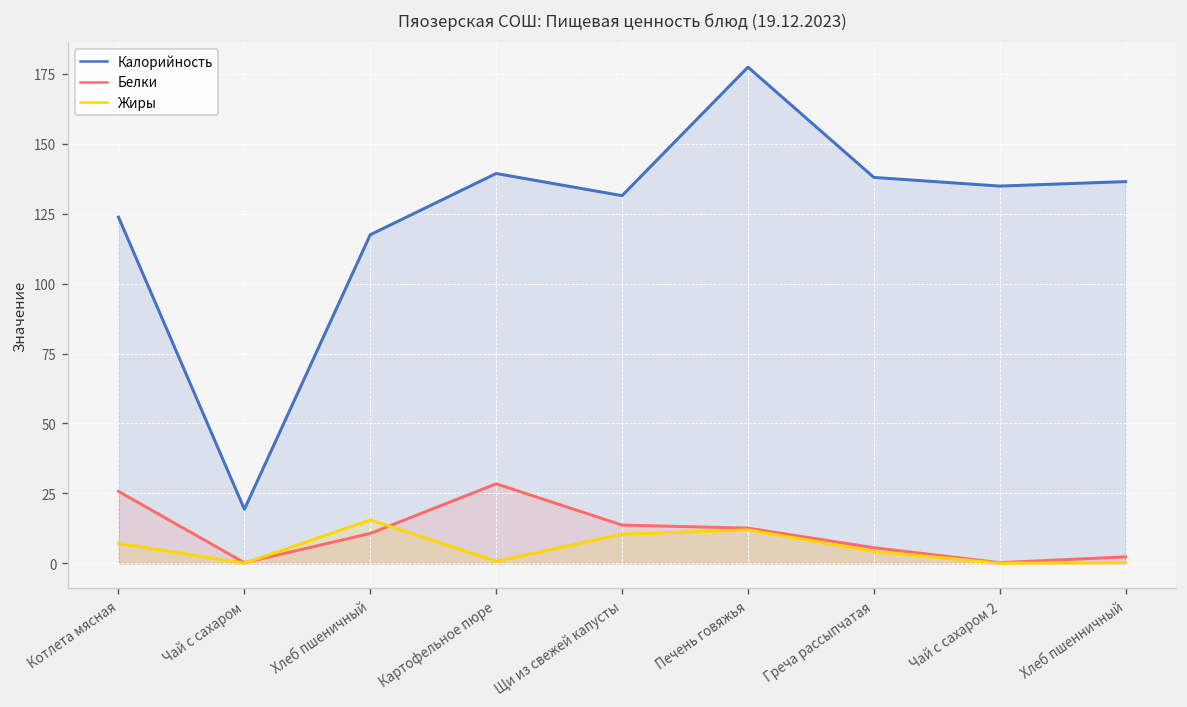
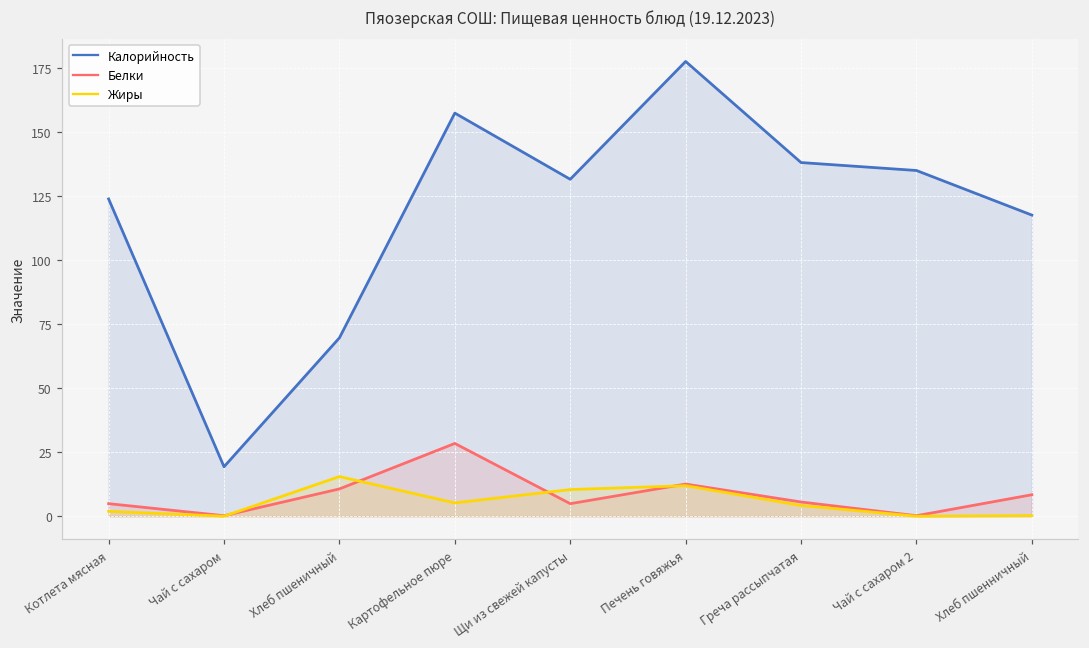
  {
    "Калорийность": {
      "Котлета мясная": 124,
      "Чай с сахаром": 19,
-     "Хлеб пшеничный": 118,
-     "Картофельное пюре": 139,
+     "Хлеб пшеничный": 70,
+     "Картофельное пюре": 157,
      "Щи из свежей капусты": 131,
      "Печень говяжья": 177,
      "Греча рассыпчатая": 138,
      "Чай с сахаром 2": 135,
-     "Хлеб пшенничный": 137
+     "Хлеб пшенничный": 118
    },
    "Белки": {
-     "Котлета мясная": 26,
+     "Котлета мясная": 5,
      "Хлеб пшеничный": 11,
      "Картофельное пюре": 28,
-     "Щи из свежей капусты": 14,
+     "Щи из свежей капусты": 5,
      "Греча рассыпчатая": 6,
-     "Хлеб пшенничный": 2
+     "Хлеб пшенничный": 8
    },
    "Жиры": {
-     "Котлета мясная": 7,
+     "Котлета мясная": 2,
      "Хлеб пшеничный": 15,
-     "Картофельное пюре": 1,
+     "Картофельное пюре": 5,
      "Щи из свежей капусты": 10,
      "Греча рассыпчатая": 4,
      "Хлеб пшенничный": 0
    }
  }
